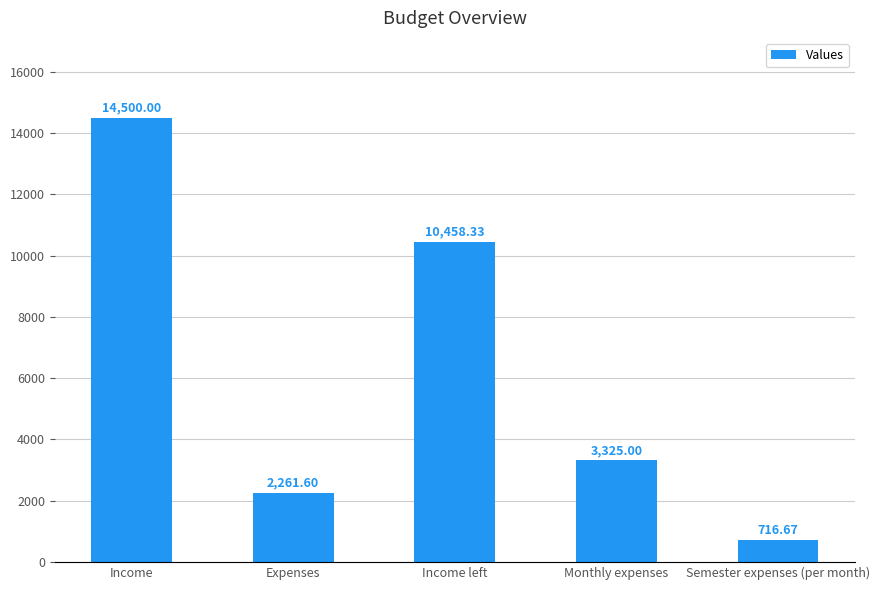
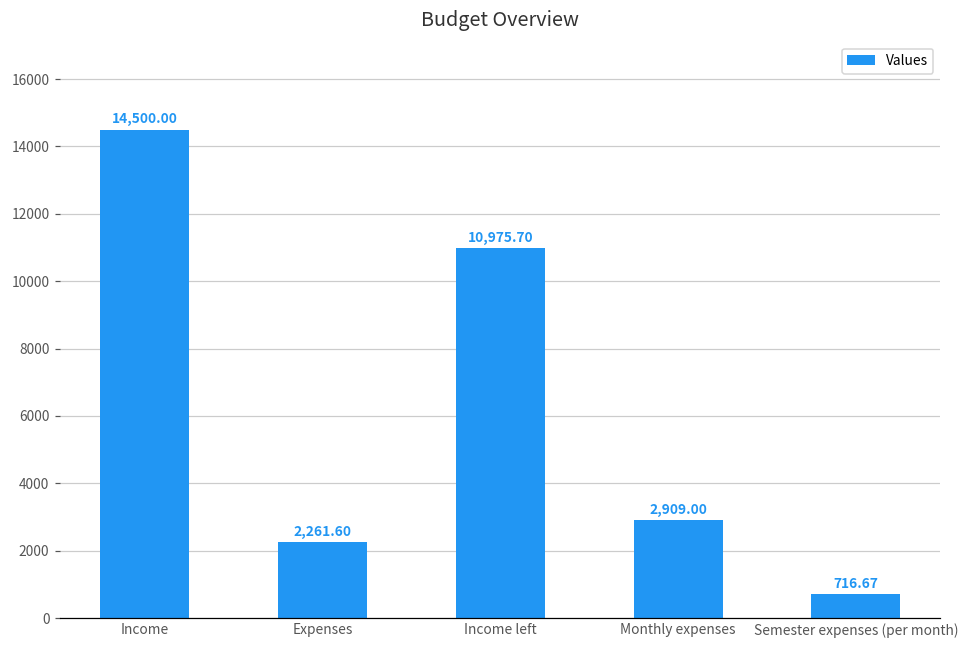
  {
    "Income": "14,500.00",
    "Expenses": "2,261.60",
-   "Income left": "10,458.33",
-   "Monthly expenses": "3,325.00",
+   "Income left": "10,975.70",
+   "Monthly expenses": "2,909.00",
    "Semester expenses (per month)": "716.67"
  }
